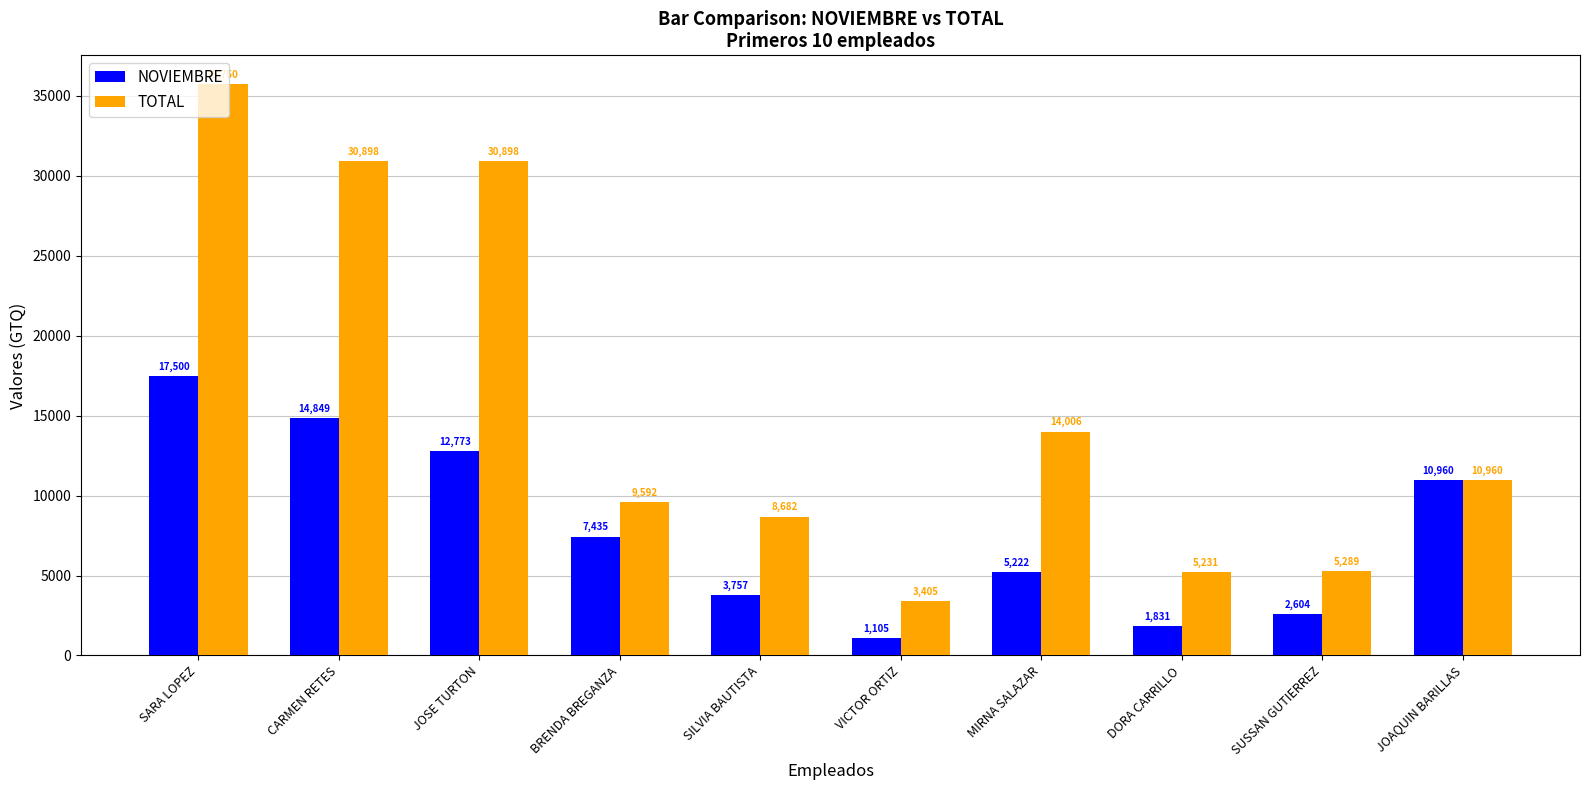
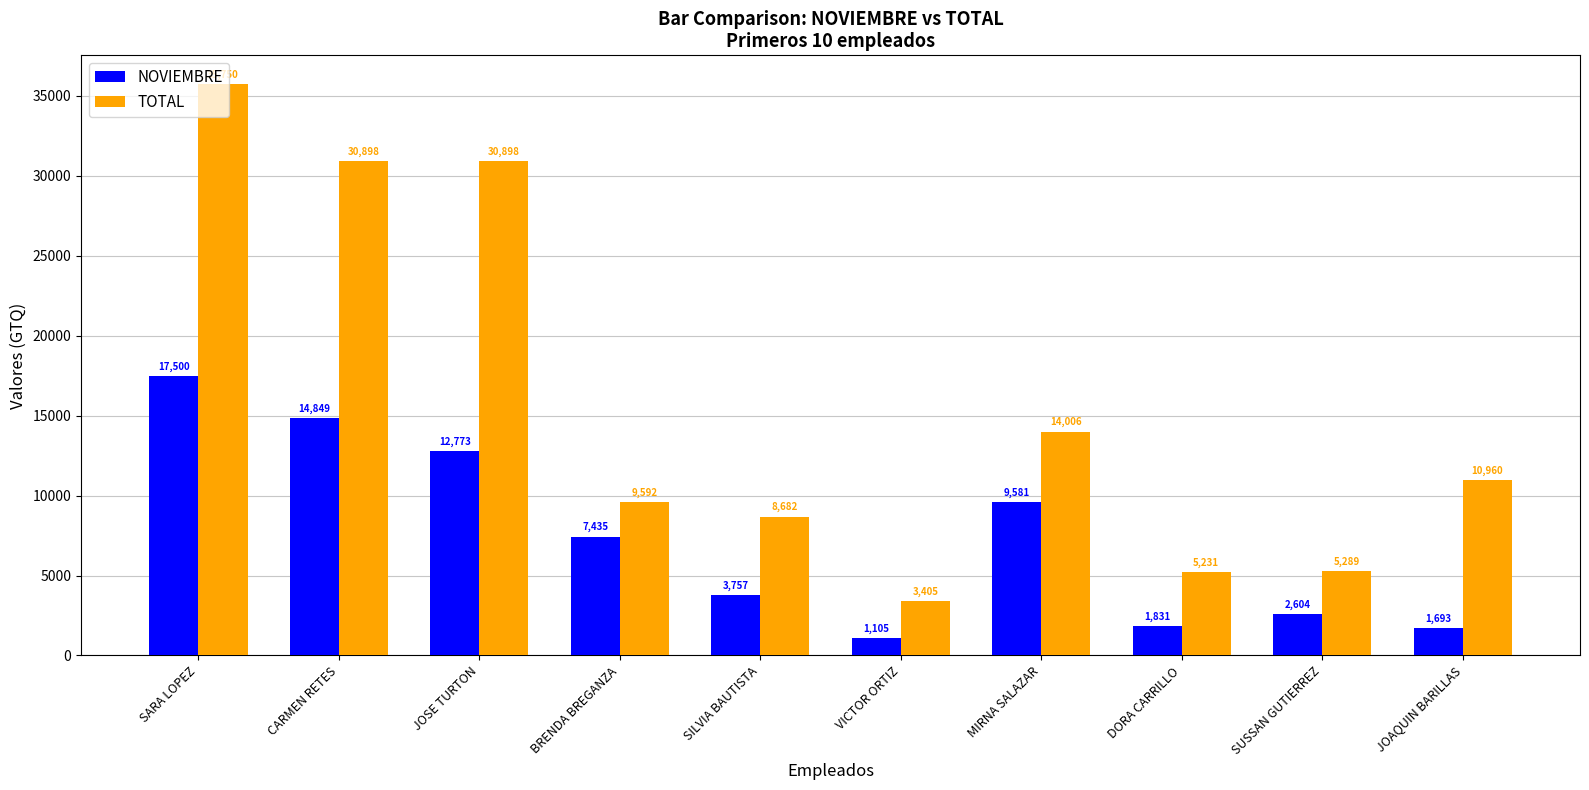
  {
    "NOVIEMBRE": {
      "SARA LOPEZ": "17,500",
      "CARMEN RETES": "14,849",
      "JOSE TURTON": "12,773",
      "BRENDA BREGANZA": "7,435",
      "SILVIA BAUTISTA": "3,757",
      "VICTOR ORTIZ": "1,105",
-     "MIRNA SALAZAR": "5,222",
+     "MIRNA SALAZAR": "9,581",
      "DORA CARRILLO": "1,831",
      "SUSSAN GUTIERREZ": "2,604",
-     "JOAQUIN BARILLAS": "10,960"
+     "JOAQUIN BARILLAS": "1,693"
    },
    "TOTAL": {
      "CARMEN RETES": "30,898",
      "JOSE TURTON": "30,898",
      "BRENDA BREGANZA": "9,592",
      "SILVIA BAUTISTA": "8,682",
      "VICTOR ORTIZ": "3,405",
      "MIRNA SALAZAR": "14,006",
      "DORA CARRILLO": "5,231",
      "SUSSAN GUTIERREZ": "5,289",
      "JOAQUIN BARILLAS": "10,960"
    }
  }
